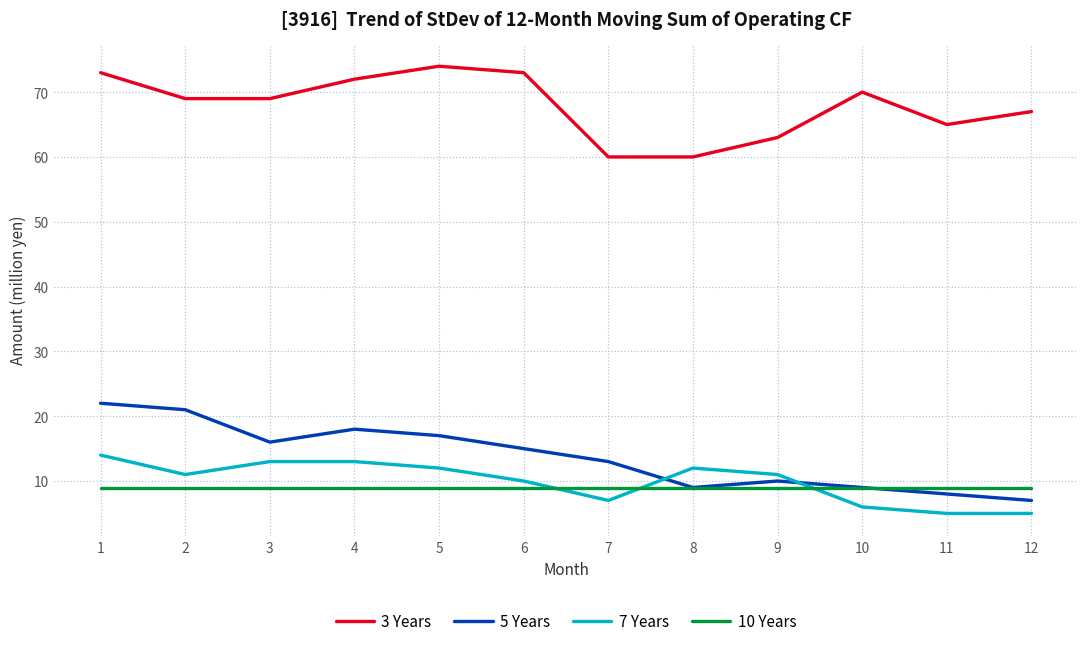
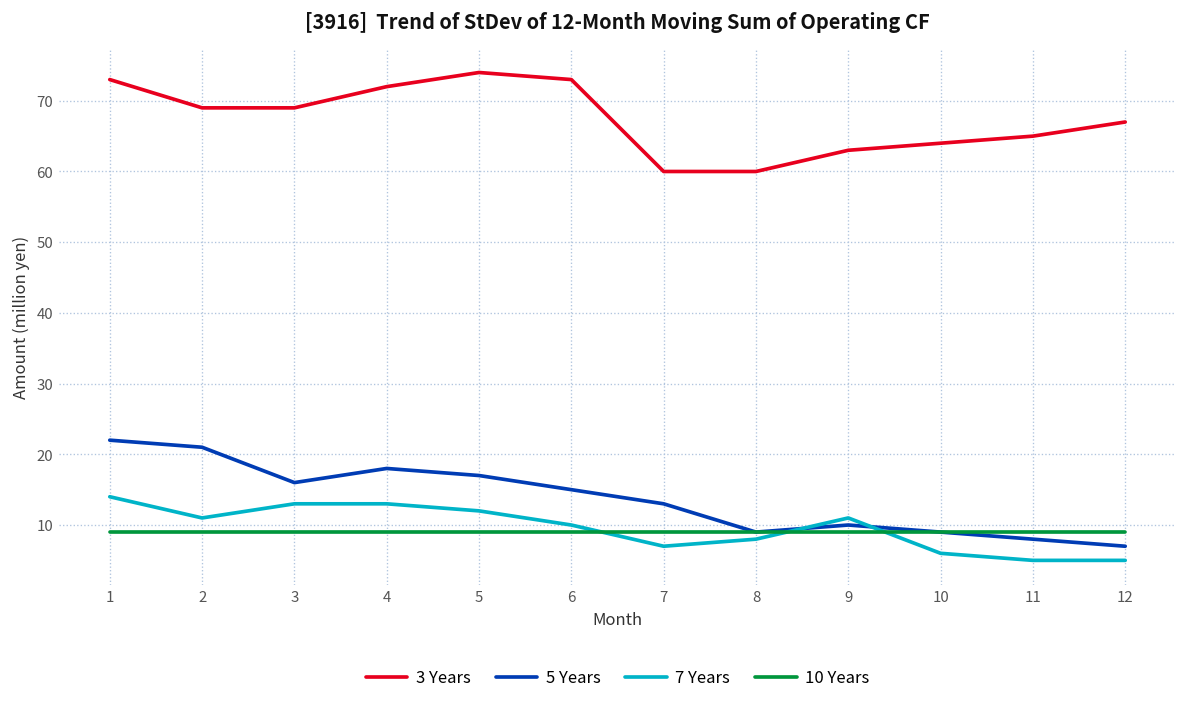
  {
    "3 Years": {
      "1": 73,
      "2": 69,
      "3": 69,
      "4": 72,
      "5": 74,
      "6": 73,
      "7": 60,
      "8": 60,
      "9": 63,
-     "10": 70,
+     "10": 64,
      "11": 65,
      "12": 67
    },
    "5 Years": {
      "1": 22,
      "2": 21,
      "3": 16,
      "4": 18,
      "5": 17,
      "6": 15,
      "7": 13,
      "9": 10,
      "11": 8,
      "12": 7
    },
    "7 Years": {
      "1": 14,
      "2": 11,
      "3": 13,
      "4": 13,
      "5": 12,
      "6": 10,
      "7": 7,
-     "8": 12,
+     "8": 8,
      "9": 11,
      "10": 6,
      "11": 5,
      "12": 5
    },
    "10 Years": {
      "1": 9,
      "2": 9,
      "3": 9,
      "4": 9,
      "5": 9,
      "6": 9,
      "7": 9,
      "9": 9,
      "11": 9,
      "12": 9
    }
  }
